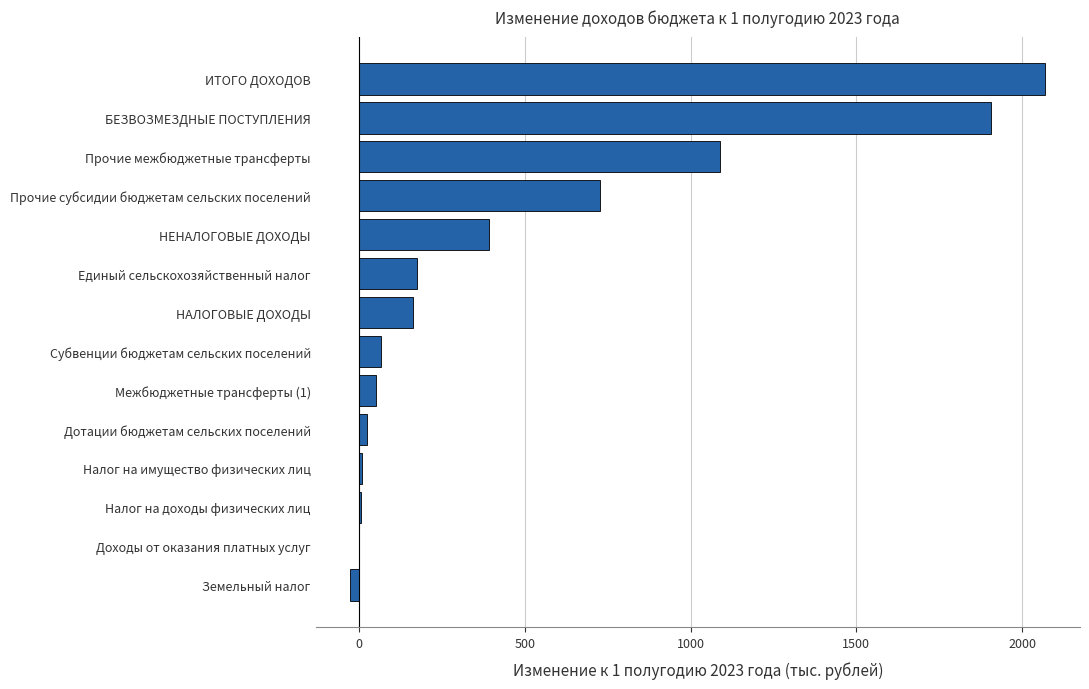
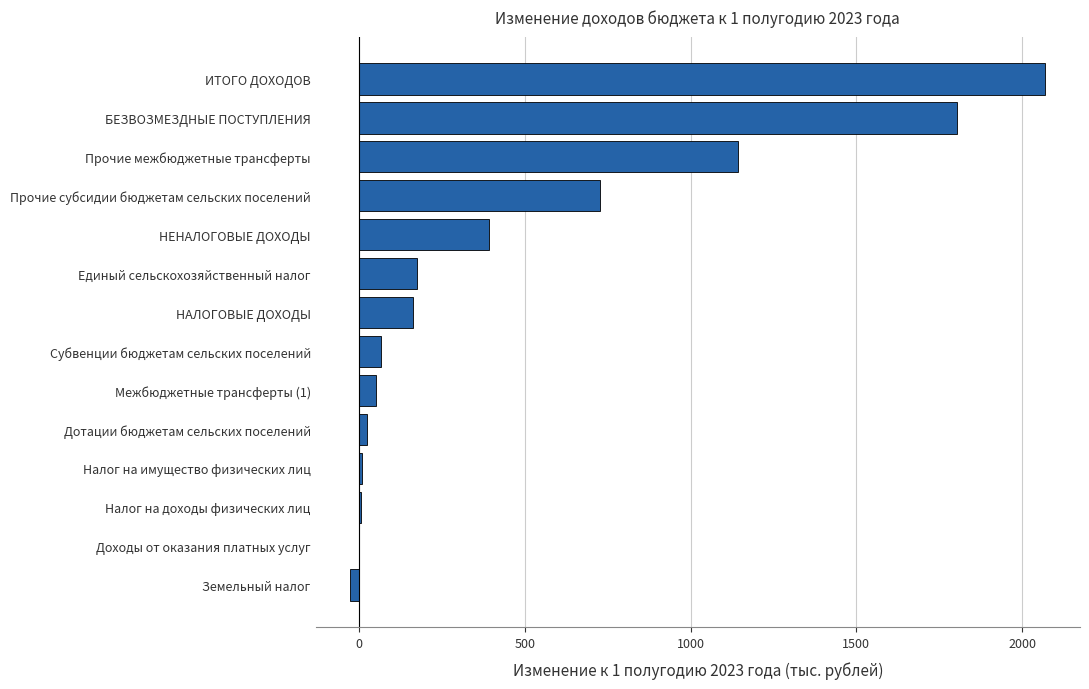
  {
    "ИТОГО ДОХОДОВ": 2070,
-   "БЕЗВОЗМЕЗДНЫЕ ПОСТУПЛЕНИЯ": 1910,
-   "Прочие межбюджетные трансферты": 1090,
+   "БЕЗВОЗМЕЗДНЫЕ ПОСТУПЛЕНИЯ": 1810,
+   "Прочие межбюджетные трансферты": 1140,
    "Прочие субсидии бюджетам сельских поселений": 730,
    "НЕНАЛОГОВЫЕ ДОХОДЫ": 390,
    "Единый сельскохозяйственный налог": 170,
    "НАЛОГОВЫЕ ДОХОДЫ": 160,
    "Субвенции бюджетам сельских поселений": 70,
    "Межбюджетные трансферты (1)": 50,
    "Дотации бюджетам сельских поселений": 20,
    "Налог на имущество физических лиц": 10,
    "Земельный налог": -30
  }
